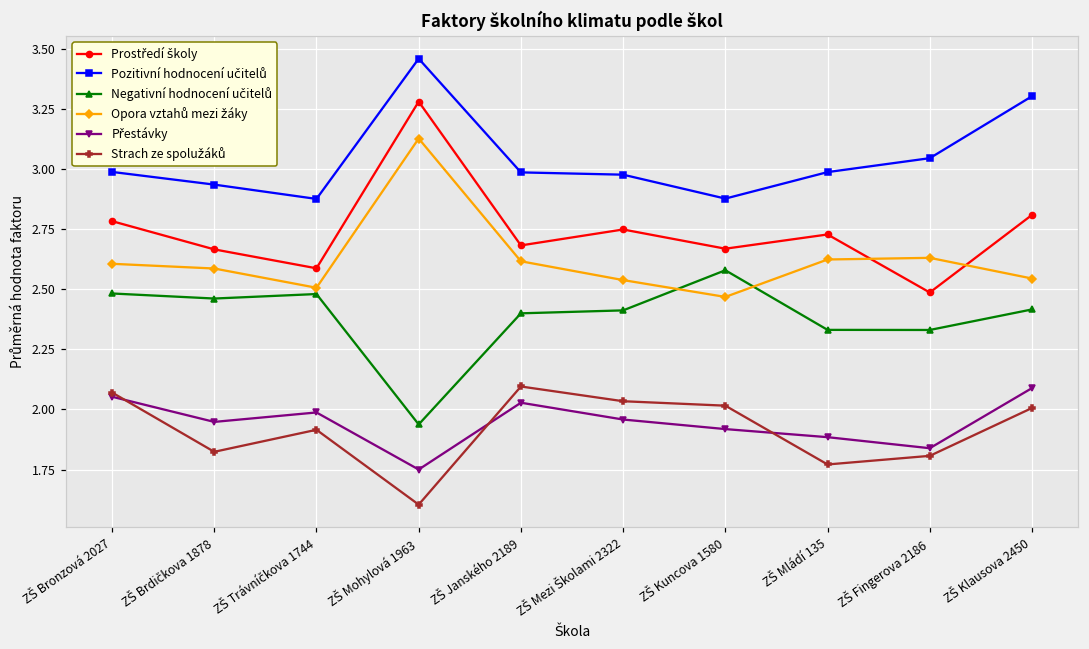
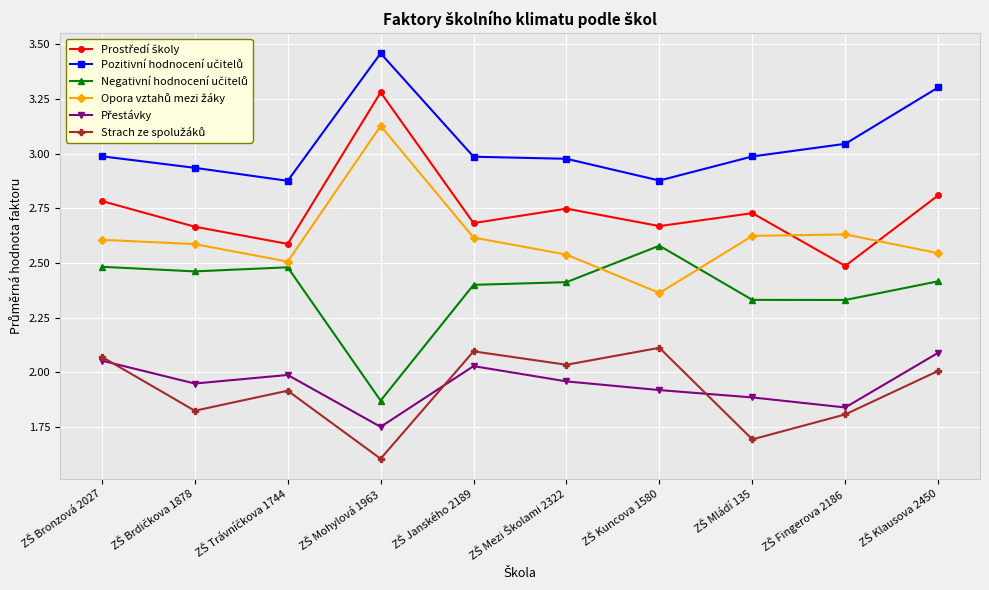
  {
    "Prostředí školy": {
      "ZŠ Bronzová 2027": 2.78,
      "ZŠ Brdičkova 1878": 2.67,
      "ZŠ Trávníčkova 1744": 2.59,
      "ZŠ Mohylová 1963": 3.28,
      "ZŠ Janského 2189": 2.68,
      "ZŠ Mezi Školami 2322": 2.75,
      "ZŠ Kuncova 1580": 2.67,
      "ZŠ Mládí 135": 2.73,
      "ZŠ Fingerova 2186": 2.49,
      "ZŠ Klausova 2450": 2.81
    },
    "Pozitivní hodnocení učitelů": {
      "ZŠ Bronzová 2027": 2.99,
      "ZŠ Brdičkova 1878": 2.93,
      "ZŠ Trávníčkova 1744": 2.88,
      "ZŠ Mohylová 1963": 3.46,
      "ZŠ Janského 2189": 2.99,
      "ZŠ Mezi Školami 2322": 2.98,
      "ZŠ Kuncova 1580": 2.88,
      "ZŠ Mládí 135": 2.99,
      "ZŠ Fingerova 2186": 3.04,
      "ZŠ Klausova 2450": 3.30
    },
    "Negativní hodnocení učitelů": {
      "ZŠ Bronzová 2027": 2.48,
      "ZŠ Brdičkova 1878": 2.46,
      "ZŠ Trávníčkova 1744": 2.48,
-     "ZŠ Mohylová 1963": 1.94,
+     "ZŠ Mohylová 1963": 1.87,
      "ZŠ Janského 2189": 2.40,
      "ZŠ Mezi Školami 2322": 2.41,
      "ZŠ Kuncova 1580": 2.58,
      "ZŠ Mládí 135": 2.33,
      "ZŠ Fingerova 2186": 2.33,
      "ZŠ Klausova 2450": 2.42
    },
    "Opora vztahů mezi žáky": {
      "ZŠ Bronzová 2027": 2.61,
      "ZŠ Brdičkova 1878": 2.59,
      "ZŠ Trávníčkova 1744": 2.51,
      "ZŠ Mohylová 1963": 3.13,
      "ZŠ Janského 2189": 2.62,
      "ZŠ Mezi Školami 2322": 2.54,
-     "ZŠ Kuncova 1580": 2.47,
+     "ZŠ Kuncova 1580": 2.36,
      "ZŠ Mládí 135": 2.62,
      "ZŠ Fingerova 2186": 2.63,
      "ZŠ Klausova 2450": 2.54
    },
    "Přestávky": {
      "ZŠ Bronzová 2027": 2.05,
      "ZŠ Brdičkova 1878": 1.95,
      "ZŠ Trávníčkova 1744": 1.99,
      "ZŠ Mohylová 1963": 1.75,
      "ZŠ Janského 2189": 2.03,
      "ZŠ Mezi Školami 2322": 1.96,
      "ZŠ Kuncova 1580": 1.92,
      "ZŠ Mládí 135": 1.88,
      "ZŠ Fingerova 2186": 1.84,
      "ZŠ Klausova 2450": 2.09
    },
    "Strach ze spolužáků": {
      "ZŠ Bronzová 2027": 2.07,
      "ZŠ Brdičkova 1878": 1.82,
      "ZŠ Trávníčkova 1744": 1.92,
      "ZŠ Mohylová 1963": 1.60,
      "ZŠ Janského 2189": 2.10,
      "ZŠ Mezi Školami 2322": 2.03,
-     "ZŠ Kuncova 1580": 2.02,
-     "ZŠ Mládí 135": 1.77,
+     "ZŠ Kuncova 1580": 2.11,
+     "ZŠ Mládí 135": 1.69,
      "ZŠ Fingerova 2186": 1.81,
      "ZŠ Klausova 2450": 2.01
    }
  }
